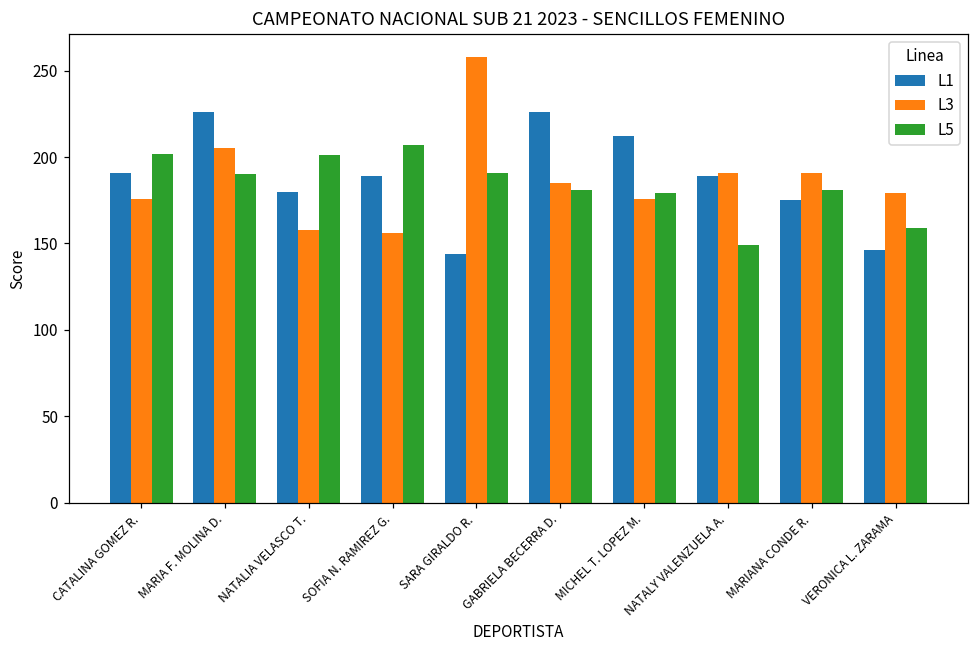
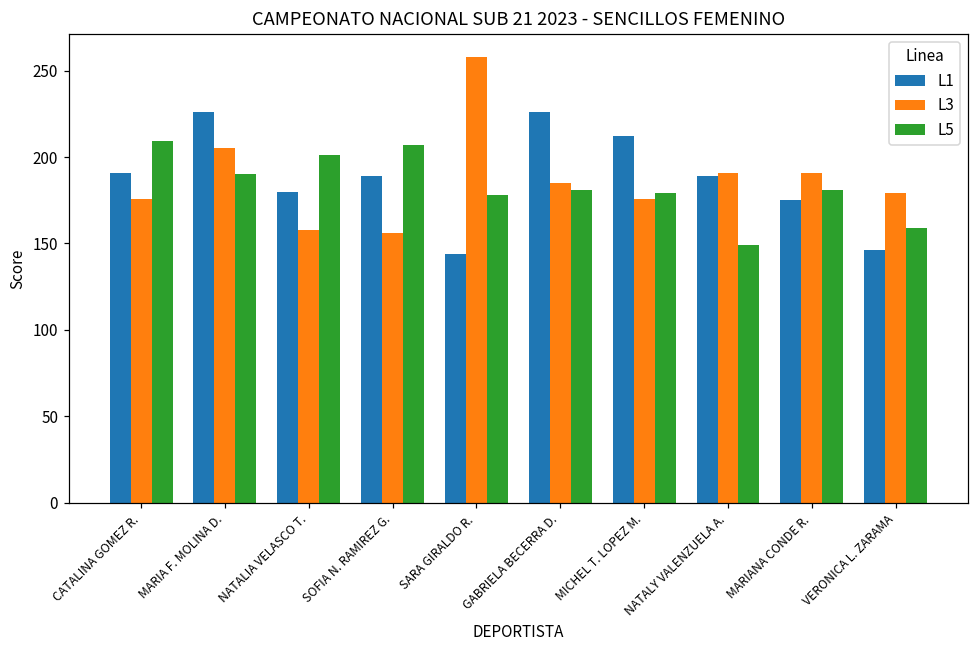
  {
    "L1": {
      "CATALINA GOMEZ R.": 191,
      "MARIA F. MOLINA D.": 226,
      "NATALIA VELASCO T.": 180,
      "SOFIA N. RAMIREZ G.": 189,
      "SARA GIRALDO R.": 144,
      "GABRIELA BECERRA D.": 226,
      "MICHEL T. LOPEZ M.": 212,
      "NATALY VALENZUELA A.": 189,
      "MARIANA CONDE R.": 175,
      "VERONICA L. ZARAMA": 146
    },
    "L3": {
      "CATALINA GOMEZ R.": 176,
      "MARIA F. MOLINA D.": 205,
      "NATALIA VELASCO T.": 158,
      "SOFIA N. RAMIREZ G.": 156,
      "SARA GIRALDO R.": 258,
      "GABRIELA BECERRA D.": 185,
      "MICHEL T. LOPEZ M.": 176,
      "NATALY VALENZUELA A.": 191,
      "MARIANA CONDE R.": 191,
      "VERONICA L. ZARAMA": 179
    },
    "L5": {
-     "CATALINA GOMEZ R.": 202,
+     "CATALINA GOMEZ R.": 209,
      "MARIA F. MOLINA D.": 190,
      "NATALIA VELASCO T.": 201,
      "SOFIA N. RAMIREZ G.": 207,
-     "SARA GIRALDO R.": 191,
+     "SARA GIRALDO R.": 178,
      "GABRIELA BECERRA D.": 181,
      "MICHEL T. LOPEZ M.": 179,
      "NATALY VALENZUELA A.": 149,
      "MARIANA CONDE R.": 181,
      "VERONICA L. ZARAMA": 159
    }
  }
